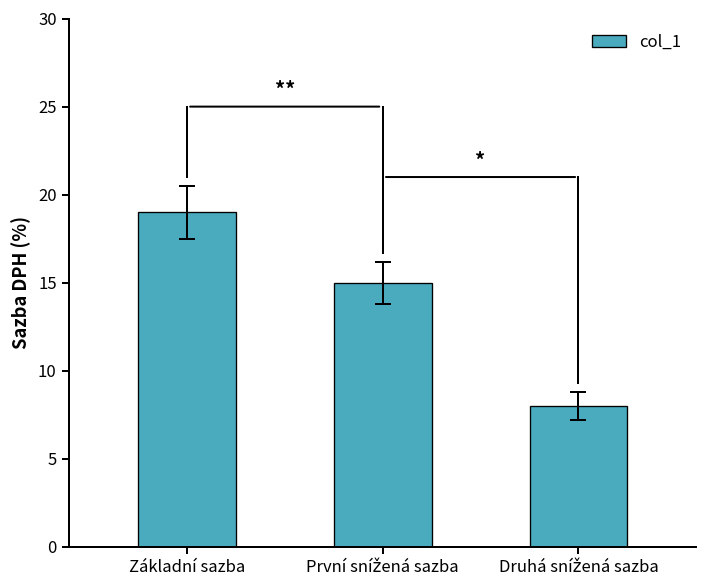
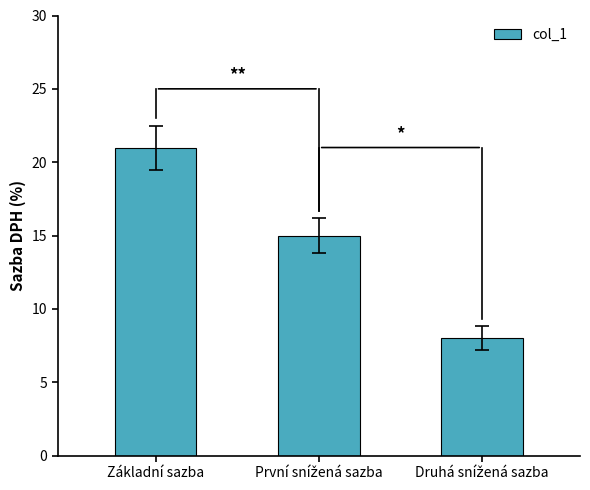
  {
    "col_1": {
-     "Základní sazba": 19,
+     "Základní sazba": 21,
      "První snížená sazba": 15,
      "Druhá snížená sazba": 8
    }
  }
